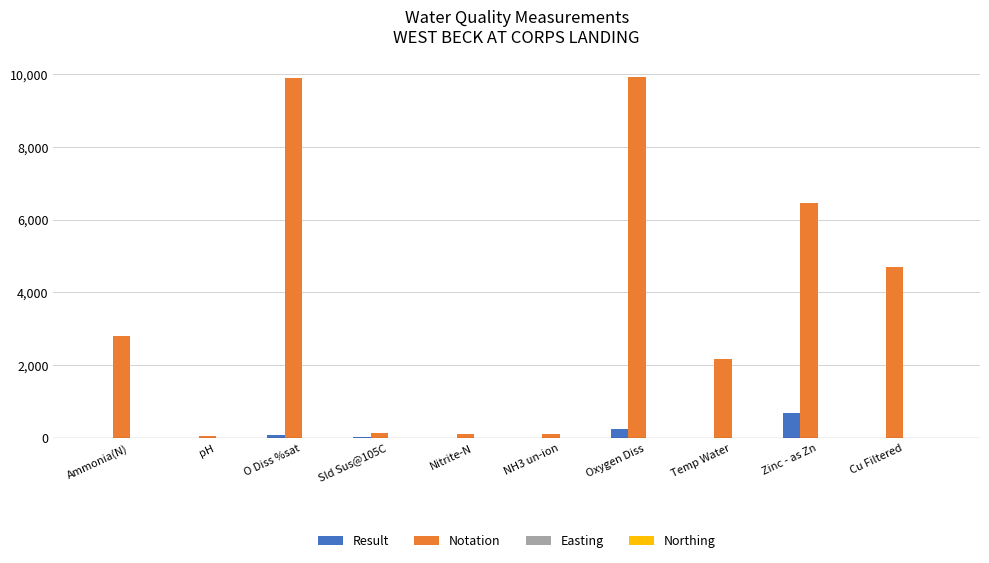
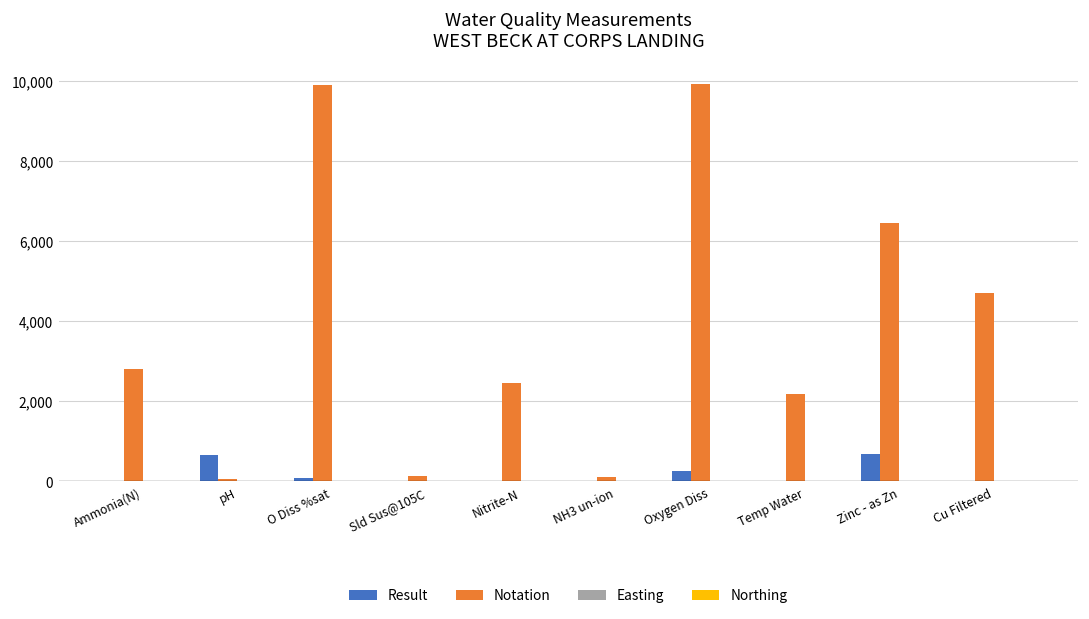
  {
    "Result": {
-     "pH": "0",
+     "pH": "700",
      "O Diss %sat": "100",
      "Oxygen Diss": "300",
      "Zinc - as Zn": "700"
    },
    "Notation": {
      "Ammonia(N)": "2,800",
      "O Diss %sat": "9,900",
      "Sld Sus@105C": "100",
-     "Nitrite-N": "100",
+     "Nitrite-N": "2,500",
      "NH3 un-ion": "100",
      "Oxygen Diss": "9,900",
      "Temp Water": "2,200",
      "Zinc - as Zn": "6,500",
      "Cu Filtered": "4,700"
    },
    "Easting": {
      "Ammonia(N)": "0",
      "pH": "0",
      "O Diss %sat": "0",
      "Sld Sus@105C": "0",
      "Nitrite-N": "0",
      "NH3 un-ion": "0",
      "Oxygen Diss": "0",
      "Temp Water": "0",
      "Zinc - as Zn": "0",
      "Cu Filtered": "0"
    },
    "Northing": {
      "Ammonia(N)": "0",
      "pH": "0",
      "O Diss %sat": "0",
      "Sld Sus@105C": "0",
      "Nitrite-N": "0",
      "NH3 un-ion": "0",
      "Oxygen Diss": "0",
      "Temp Water": "0",
      "Zinc - as Zn": "0",
      "Cu Filtered": "0"
    }
  }
